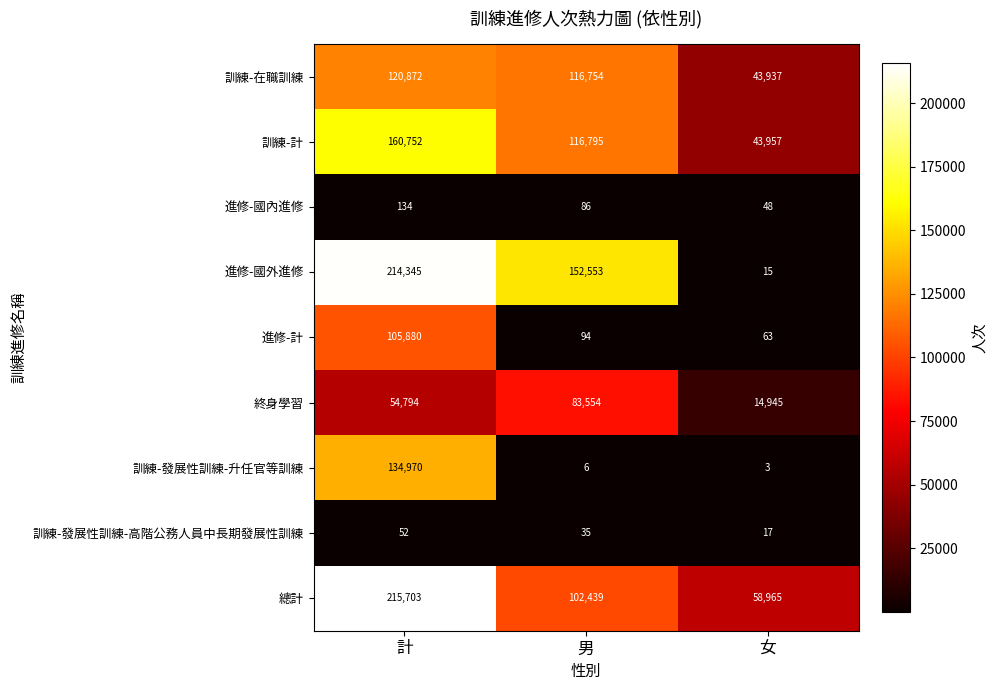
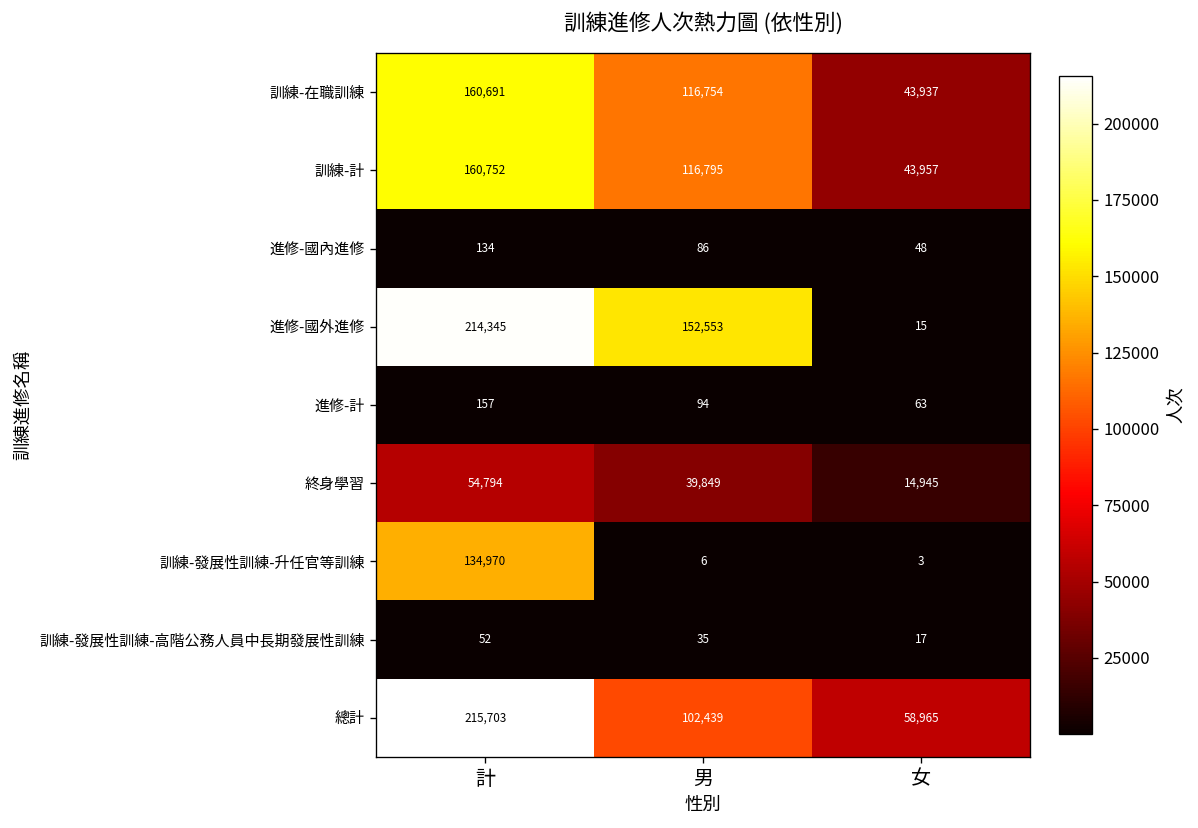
  {
    "訓練-在職訓練": {
-     "計": "120,872",
+     "計": "160,691",
      "男": "116,754",
      "女": "43,937"
    },
    "訓練-計": {
      "計": "160,752",
      "男": "116,795",
      "女": "43,957"
    },
    "進修-國內進修": {
      "計": "134",
      "男": "86",
      "女": "48"
    },
    "進修-國外進修": {
      "計": "214,345",
      "男": "152,553",
      "女": "15"
    },
    "進修-計": {
-     "計": "105,880",
+     "計": "157",
      "男": "94",
      "女": "63"
    },
    "終身學習": {
      "計": "54,794",
-     "男": "83,554",
+     "男": "39,849",
      "女": "14,945"
    },
    "訓練-發展性訓練-升任官等訓練": {
      "計": "134,970",
      "男": "6",
      "女": "3"
    },
    "訓練-發展性訓練-高階公務人員中長期發展性訓練": {
      "計": "52",
      "男": "35",
      "女": "17"
    },
    "總計": {
      "計": "215,703",
      "男": "102,439",
      "女": "58,965"
    }
  }
